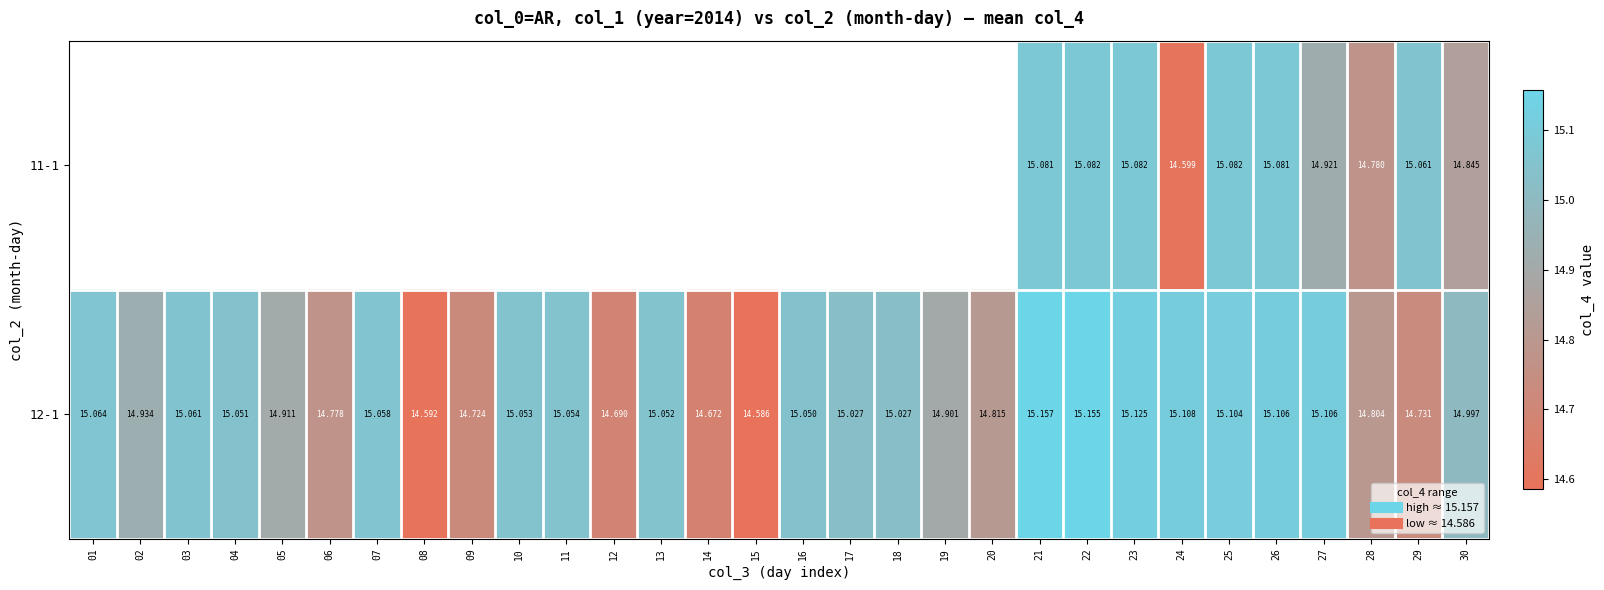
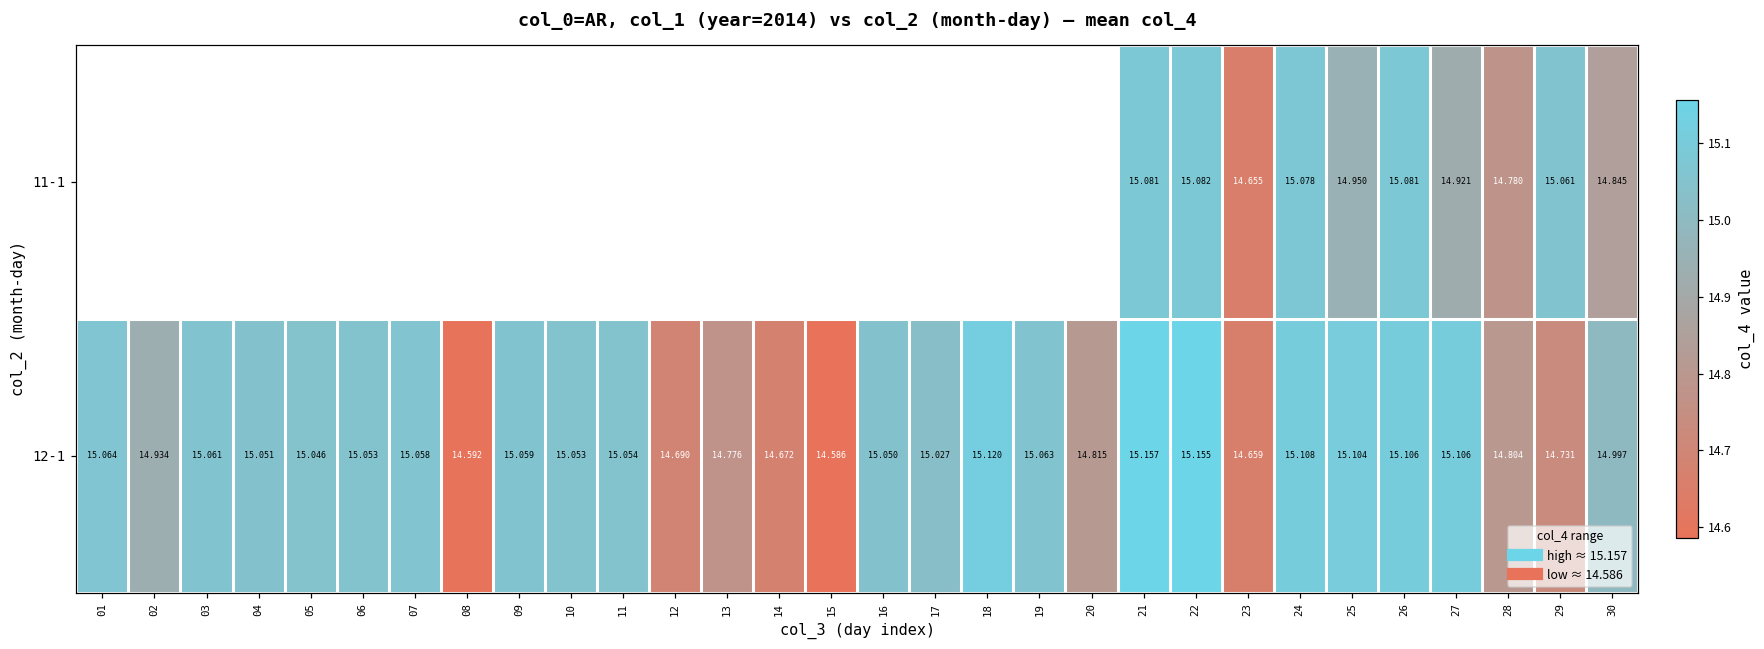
  {
    "11-1": {
      "21": 15.081,
      "22": 15.082,
-     "23": 15.082,
-     "24": 14.599,
-     "25": 15.082,
+     "23": 14.655,
+     "24": 15.078,
+     "25": 14.950,
      "26": 15.081,
      "27": 14.921,
      "28": 14.780,
      "29": 15.061,
      "30": 14.845
    },
    "12-1": {
      "01": 15.064,
      "02": 14.934,
      "03": 15.061,
      "04": 15.051,
-     "05": 14.911,
-     "06": 14.778,
+     "05": 15.046,
+     "06": 15.053,
      "07": 15.058,
      "08": 14.592,
-     "09": 14.724,
+     "09": 15.059,
      "10": 15.053,
      "11": 15.054,
      "12": 14.690,
-     "13": 15.052,
+     "13": 14.776,
      "14": 14.672,
      "15": 14.586,
      "16": 15.050,
      "17": 15.027,
-     "18": 15.027,
-     "19": 14.901,
+     "18": 15.120,
+     "19": 15.063,
      "20": 14.815,
      "21": 15.157,
      "22": 15.155,
-     "23": 15.125,
+     "23": 14.659,
      "24": 15.108,
      "25": 15.104,
      "26": 15.106,
      "27": 15.106,
      "28": 14.804,
      "29": 14.731,
      "30": 14.997
    }
  }
